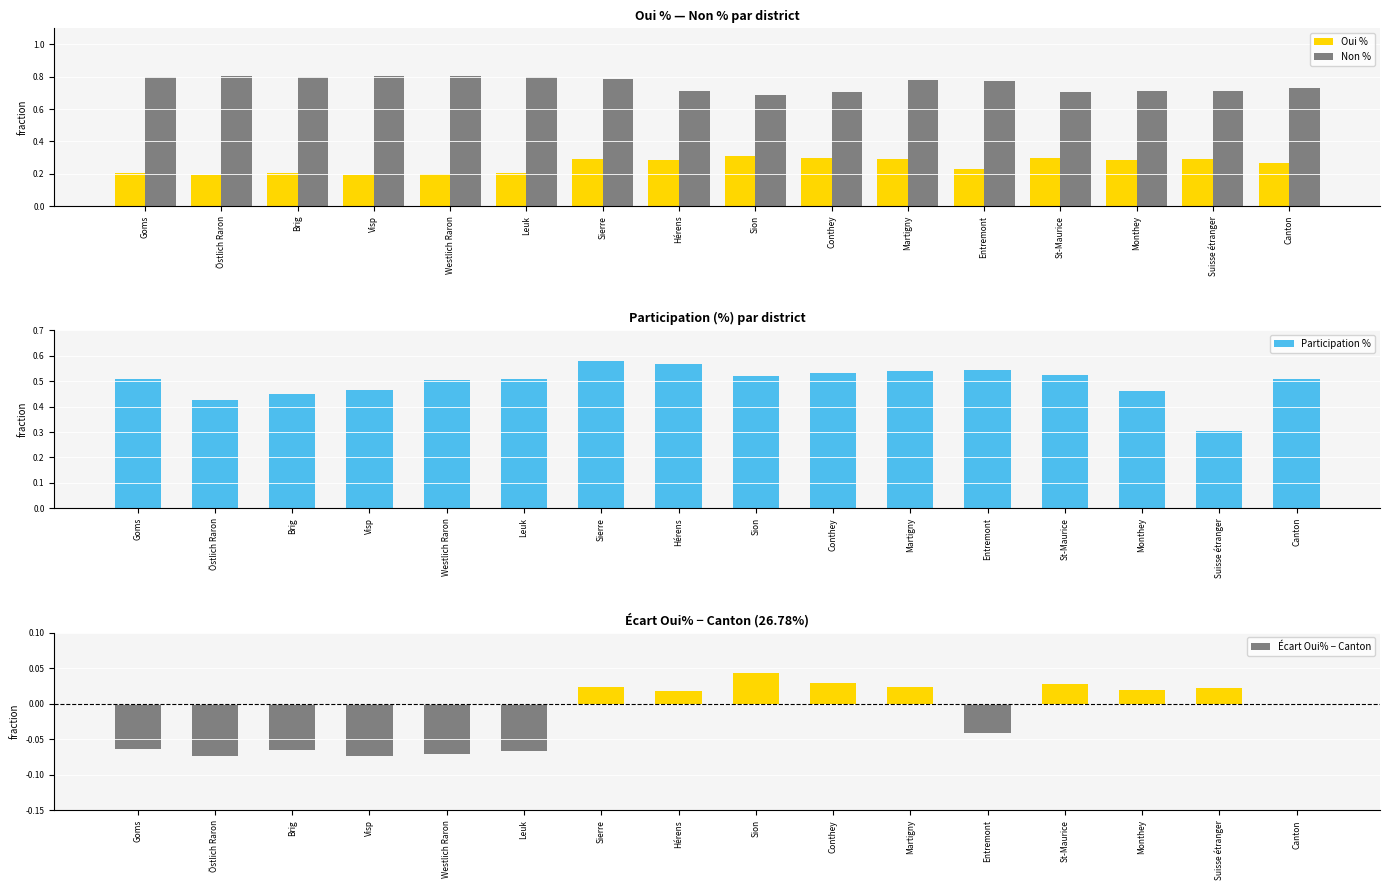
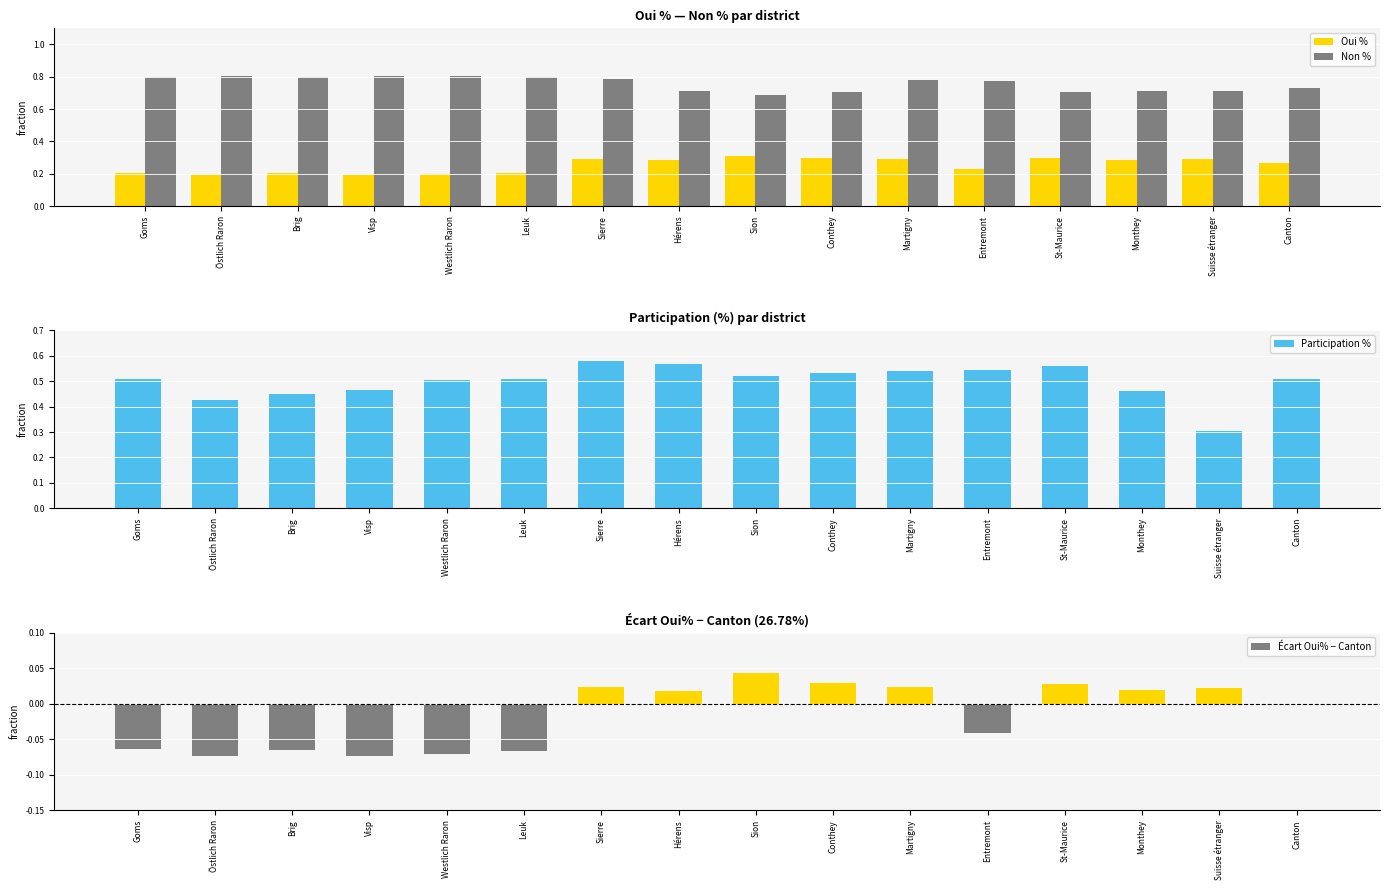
  {
    "Oui % — Non % par district": {
      "Oui %": {
        "Goms": 0.20,
        "Östlich Raron": 0.19,
        "Brig": 0.20,
        "Visp": 0.19,
        "Westlich Raron": 0.20,
        "Leuk": 0.20,
        "Sierre": 0.29,
        "Hérens": 0.29,
        "Sion": 0.31,
        "Conthey": 0.30,
        "Martigny": 0.29,
        "Entremont": 0.23,
        "St-Maurice": 0.30,
        "Monthey": 0.29,
        "Suisse étranger": 0.29,
        "Canton": 0.27
      },
      "Non %": {
        "Goms": 0.80,
        "Östlich Raron": 0.81,
        "Brig": 0.80,
        "Visp": 0.81,
        "Westlich Raron": 0.80,
        "Leuk": 0.80,
        "Sierre": 0.79,
        "Hérens": 0.71,
        "Sion": 0.69,
        "Conthey": 0.70,
        "Martigny": 0.78,
        "Entremont": 0.77,
        "St-Maurice": 0.71,
        "Monthey": 0.71,
        "Suisse étranger": 0.71,
        "Canton": 0.73
      }
    },
    "Participation (%) par district": {
      "Goms": 0.51,
      "Östlich Raron": 0.43,
      "Brig": 0.45,
      "Visp": 0.47,
      "Westlich Raron": 0.50,
      "Leuk": 0.51,
      "Sierre": 0.58,
      "Hérens": 0.57,
      "Sion": 0.52,
      "Conthey": 0.53,
      "Martigny": 0.54,
      "Entremont": 0.55,
-     "St-Maurice": 0.53,
+     "St-Maurice": 0.56,
      "Monthey": 0.46,
      "Suisse étranger": 0.31,
      "Canton": 0.51
    },
    "Écart Oui% − Canton (26.78%)": {
      "Goms": -0.06,
      "Östlich Raron": -0.07,
      "Brig": -0.07,
      "Visp": -0.07,
      "Westlich Raron": -0.07,
      "Leuk": -0.07,
      "Sierre": 0.02,
      "Hérens": 0.02,
      "Sion": 0.04,
      "Conthey": 0.03,
      "Martigny": 0.02,
      "Entremont": -0.04,
      "St-Maurice": 0.03,
      "Monthey": 0.02,
      "Suisse étranger": 0.02,
      "Canton": 0.00
    }
  }
